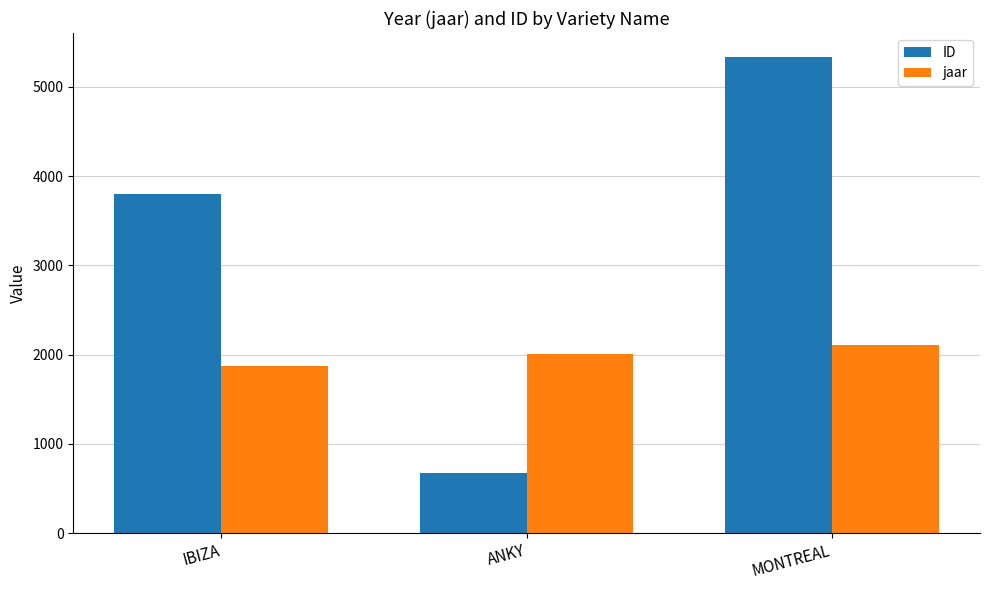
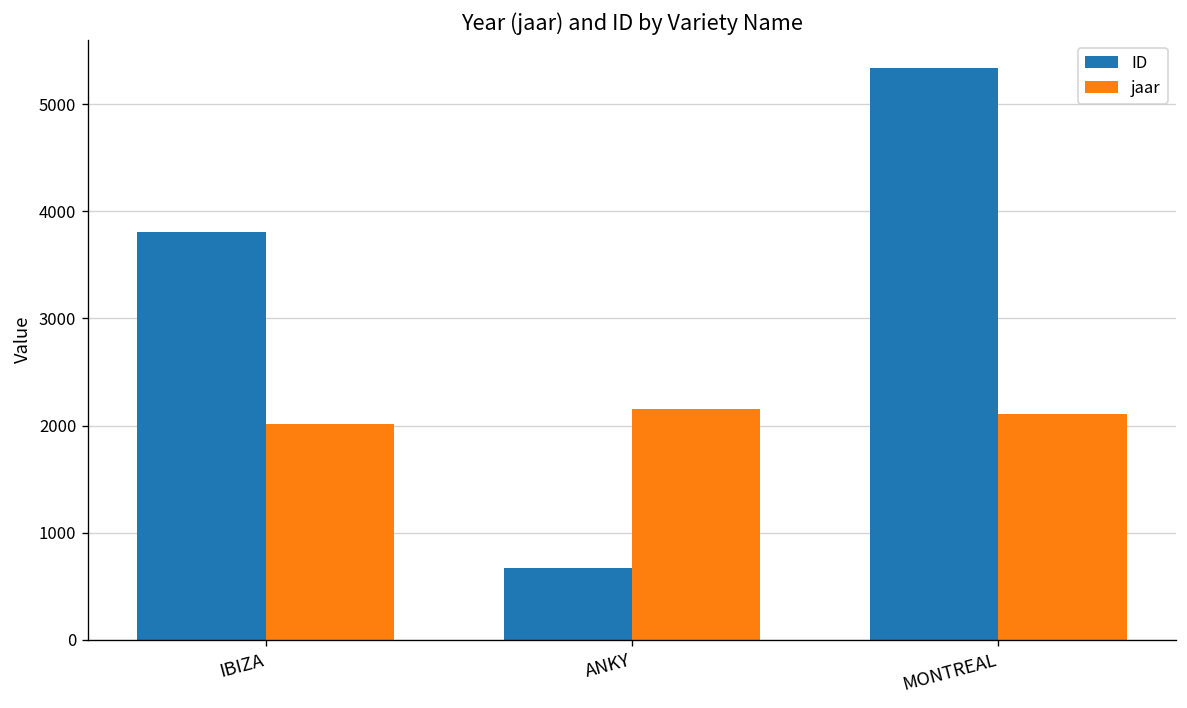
  {
    "ID": {
      "IBIZA": 3800,
      "ANKY": 700,
      "MONTREAL": 5300
    },
    "jaar": {
-     "IBIZA": 1900,
-     "ANKY": 2000,
+     "IBIZA": 2000,
+     "ANKY": 2200,
      "MONTREAL": 2100
    }
  }
